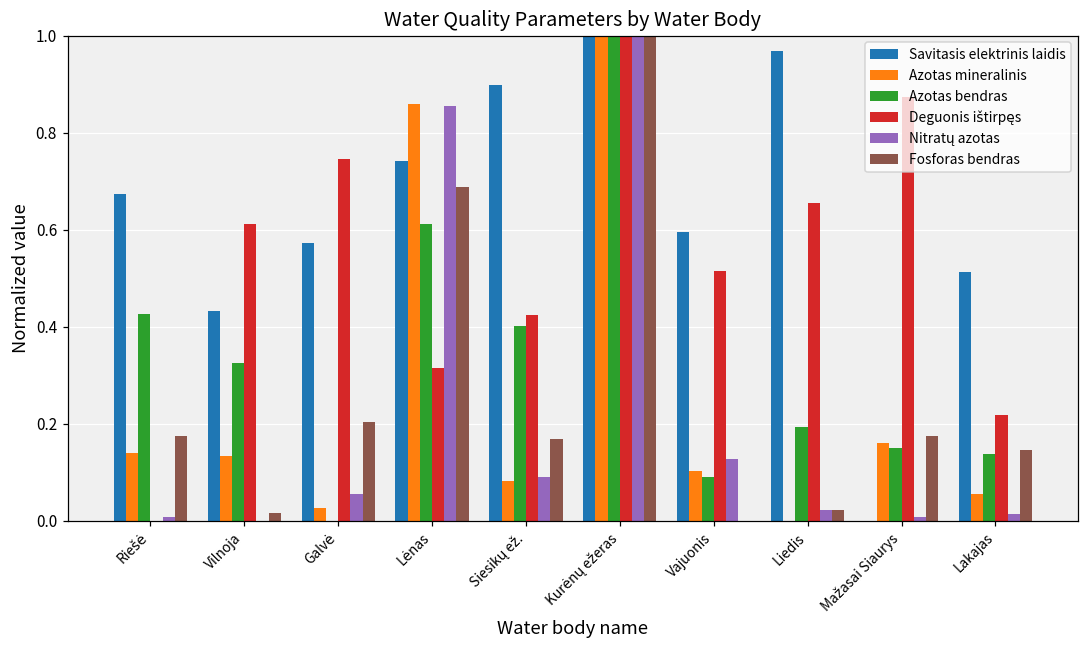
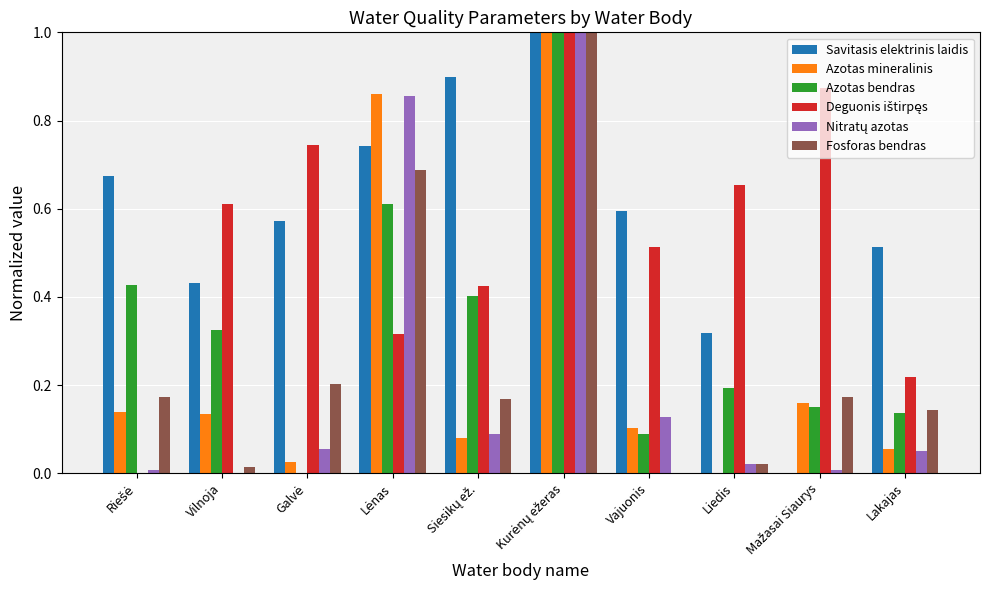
  {
    "Savitasis elektrinis laidis": {
      "Riešė": 0.67,
      "Vilnoja": 0.43,
      "Galvė": 0.57,
      "Lėnas": 0.74,
      "Siesikų ež.": 0.90,
      "Kurėnų ežeras": 1.00,
      "Vajuonis": 0.59,
-     "Liedis": 0.97,
+     "Liedis": 0.32,
      "Mažasai Siaurys": 0.00,
      "Lakajas": 0.51
    },
    "Azotas mineralinis": {
      "Riešė": 0.14,
      "Vilnoja": 0.13,
      "Galvė": 0.03,
      "Lėnas": 0.86,
      "Siesikų ež.": 0.08,
      "Kurėnų ežeras": 1.00,
      "Vajuonis": 0.10,
      "Liedis": 0.00,
      "Mažasai Siaurys": 0.16,
      "Lakajas": 0.06
    },
    "Azotas bendras": {
      "Riešė": 0.43,
      "Vilnoja": 0.32,
      "Galvė": 0.00,
      "Lėnas": 0.61,
      "Siesikų ež.": 0.40,
      "Kurėnų ežeras": 1.00,
      "Vajuonis": 0.09,
      "Liedis": 0.19,
      "Mažasai Siaurys": 0.15,
      "Lakajas": 0.14
    },
    "Deguonis ištirpęs": {
      "Riešė": 0.00,
      "Vilnoja": 0.61,
      "Galvė": 0.75,
      "Lėnas": 0.32,
      "Siesikų ež.": 0.42,
      "Kurėnų ežeras": 1.00,
      "Vajuonis": 0.51,
      "Liedis": 0.65,
      "Lakajas": 0.22
    },
    "Nitratų azotas": {
      "Riešė": 0.01,
      "Vilnoja": 0.00,
      "Galvė": 0.05,
      "Lėnas": 0.85,
      "Siesikų ež.": 0.09,
      "Kurėnų ežeras": 1.00,
      "Vajuonis": 0.13,
      "Liedis": 0.02,
      "Mažasai Siaurys": 0.01,
-     "Lakajas": 0.01
+     "Lakajas": 0.05
    },
    "Fosforas bendras": {
      "Riešė": 0.17,
      "Vilnoja": 0.02,
      "Galvė": 0.20,
      "Lėnas": 0.69,
      "Siesikų ež.": 0.17,
      "Kurėnų ežeras": 1.00,
      "Vajuonis": 0.00,
      "Liedis": 0.02,
      "Mažasai Siaurys": 0.17,
      "Lakajas": 0.14
    }
  }
